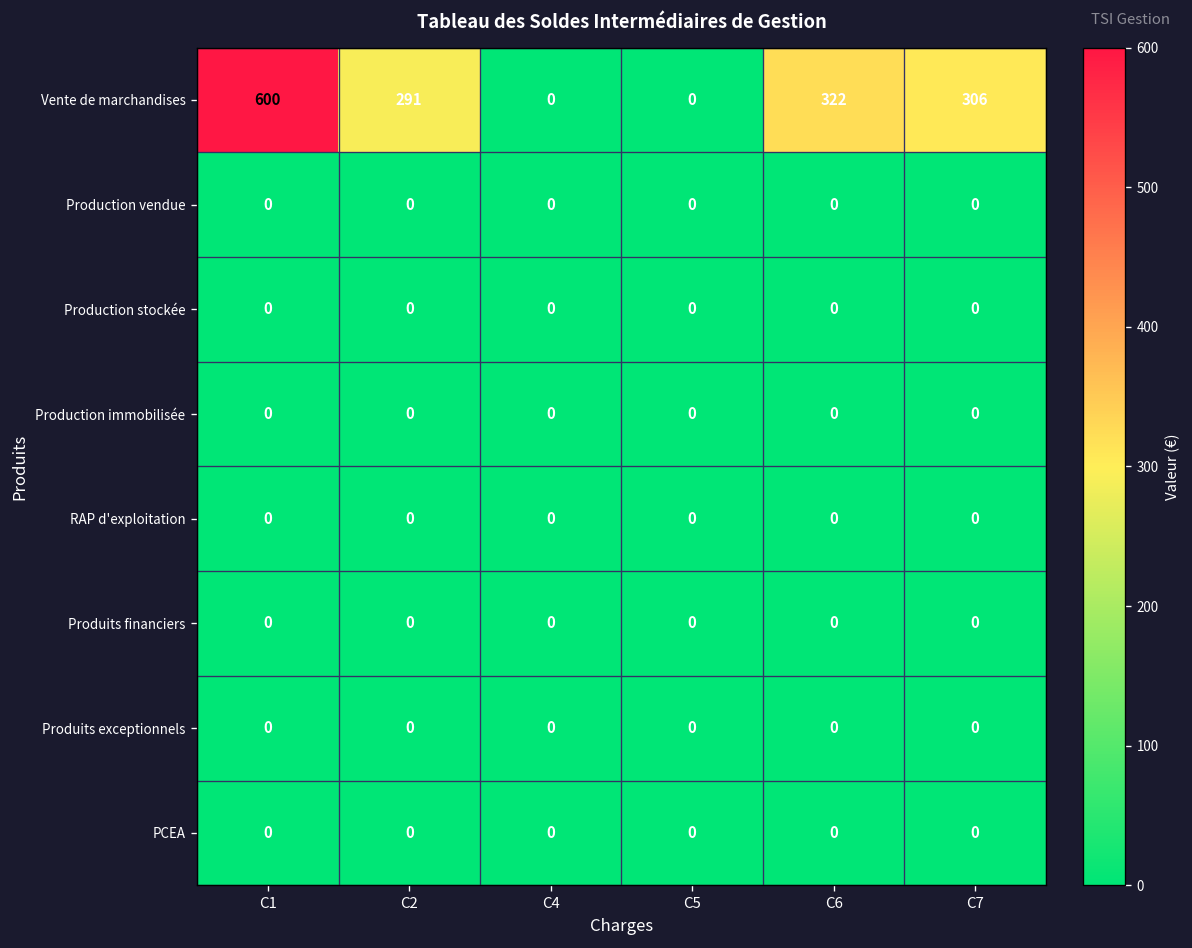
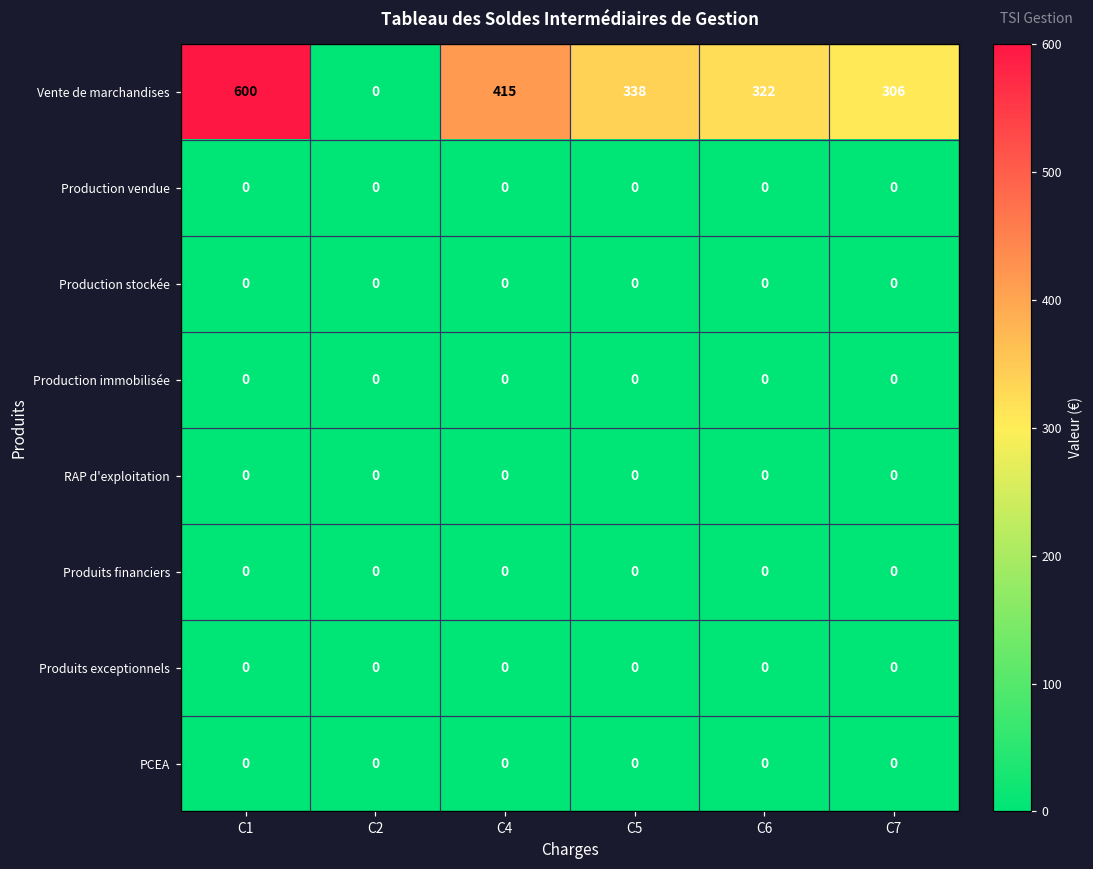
  {
    "Vente de marchandises": {
      "C1": 600,
-     "C2": 291,
-     "C4": 0,
-     "C5": 0,
+     "C2": 0,
+     "C4": 415,
+     "C5": 338,
      "C6": 322,
      "C7": 306
    },
    "Production vendue": {
      "C1": 0,
      "C2": 0,
      "C4": 0,
      "C5": 0,
      "C6": 0,
      "C7": 0
    },
    "Production stockée": {
      "C1": 0,
      "C2": 0,
      "C4": 0,
      "C5": 0,
      "C6": 0,
      "C7": 0
    },
    "Production immobilisée": {
      "C1": 0,
      "C2": 0,
      "C4": 0,
      "C5": 0,
      "C6": 0,
      "C7": 0
    },
    "RAP d'exploitation": {
      "C1": 0,
      "C2": 0,
      "C4": 0,
      "C5": 0,
      "C6": 0,
      "C7": 0
    },
    "Produits financiers": {
      "C1": 0,
      "C2": 0,
      "C4": 0,
      "C5": 0,
      "C6": 0,
      "C7": 0
    },
    "Produits exceptionnels": {
      "C1": 0,
      "C2": 0,
      "C4": 0,
      "C5": 0,
      "C6": 0,
      "C7": 0
    },
    "PCEA": {
      "C1": 0,
      "C2": 0,
      "C4": 0,
      "C5": 0,
      "C6": 0,
      "C7": 0
    }
  }
